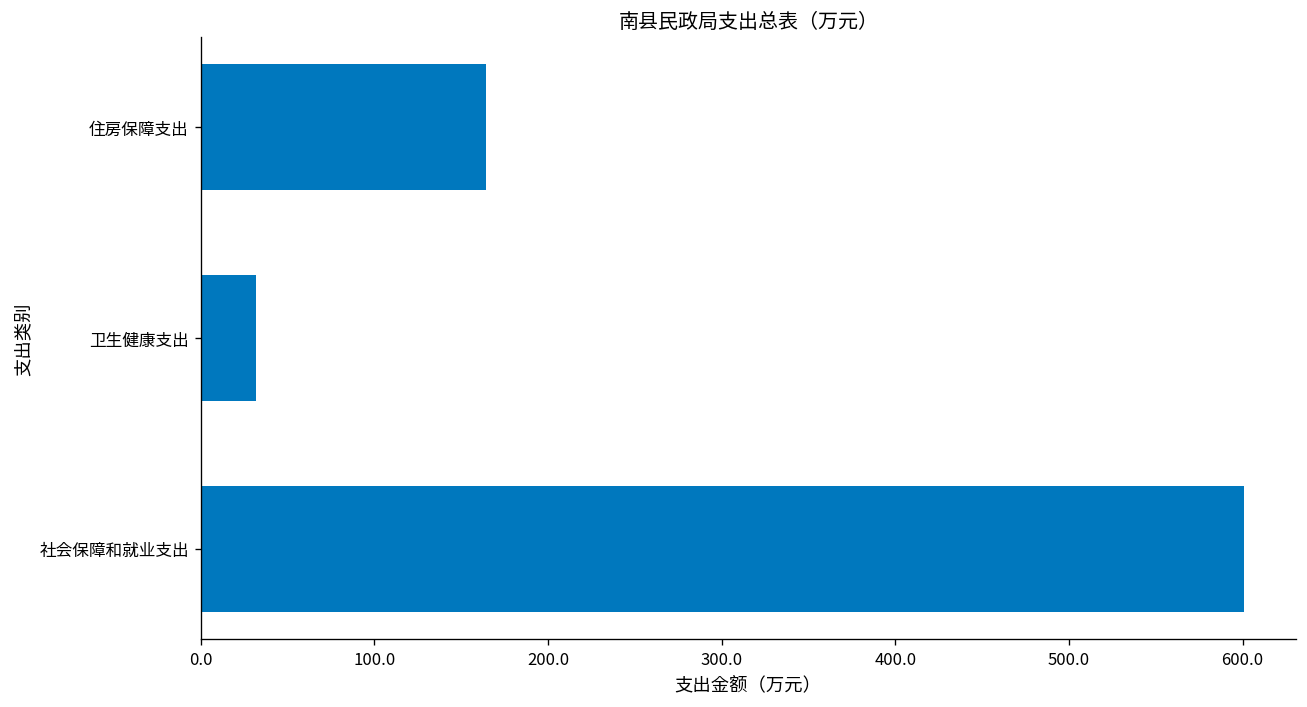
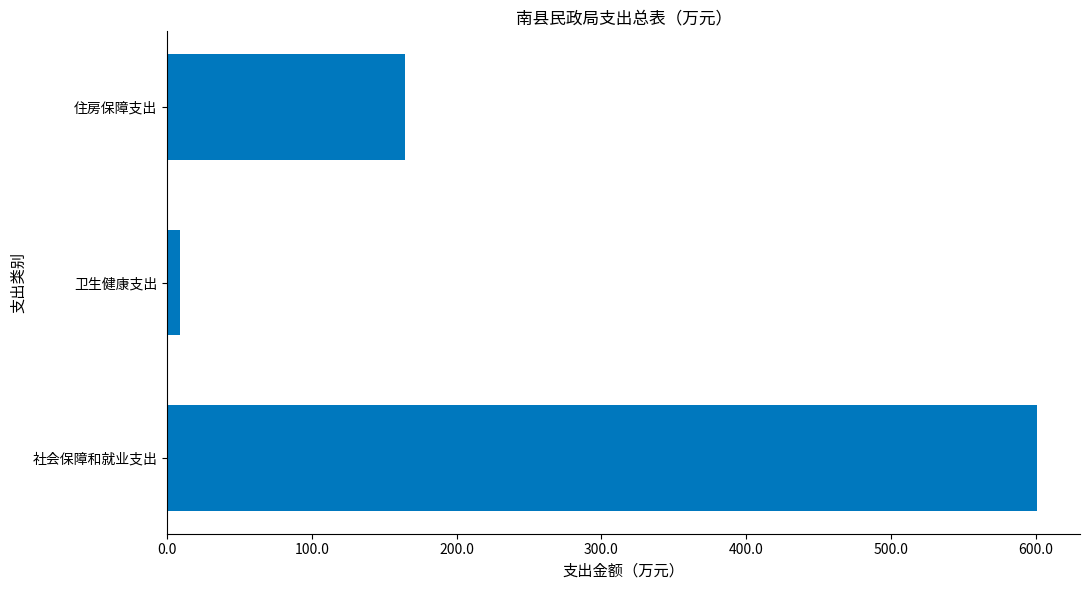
  {
    "住房保障支出": 165,
-   "卫生健康支出": 32,
+   "卫生健康支出": 9,
    "社会保障和就业支出": 601
  }
